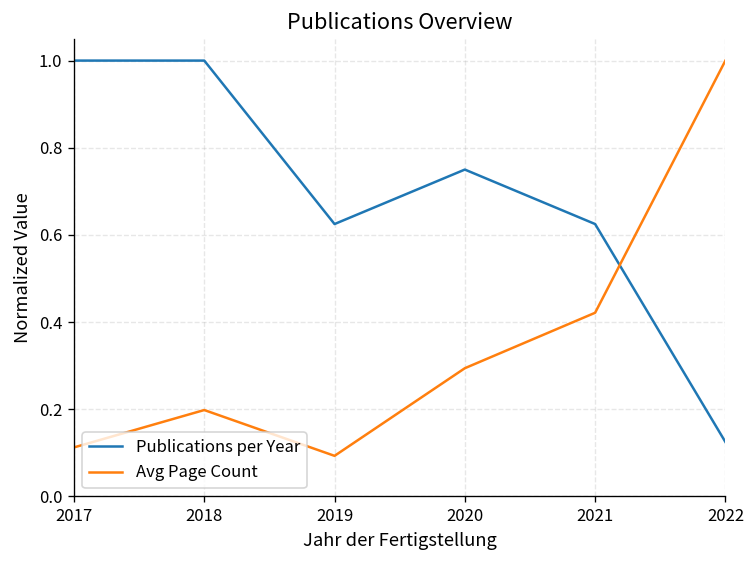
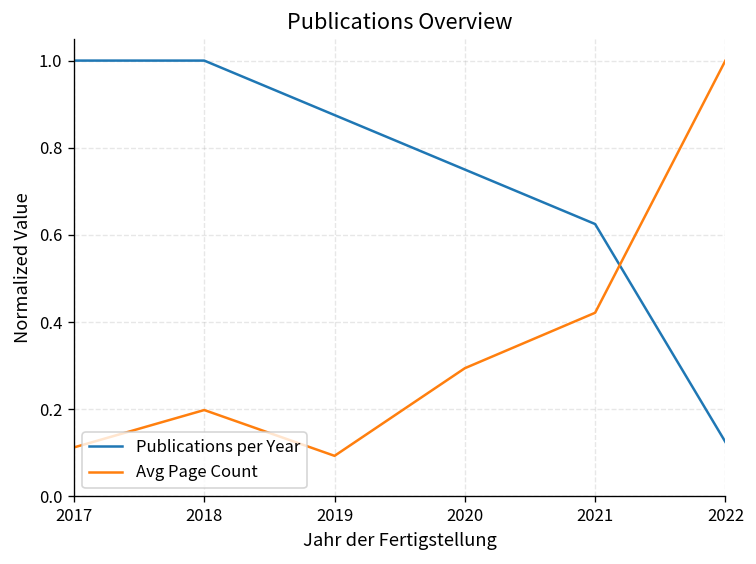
  {
    "Publications per Year": {
      "2017": 1.00,
      "2018": 1.00,
-     "2019": 0.63,
+     "2019": 0.88,
      "2020": 0.75,
      "2021": 0.63,
      "2022": 0.13
    },
    "Avg Page Count": {
      "2017": 0.11,
      "2018": 0.20,
      "2019": 0.09,
      "2020": 0.29,
      "2021": 0.42,
      "2022": 1.00
    }
  }
